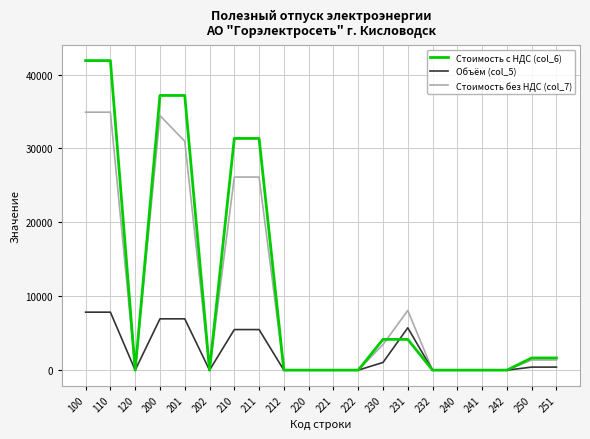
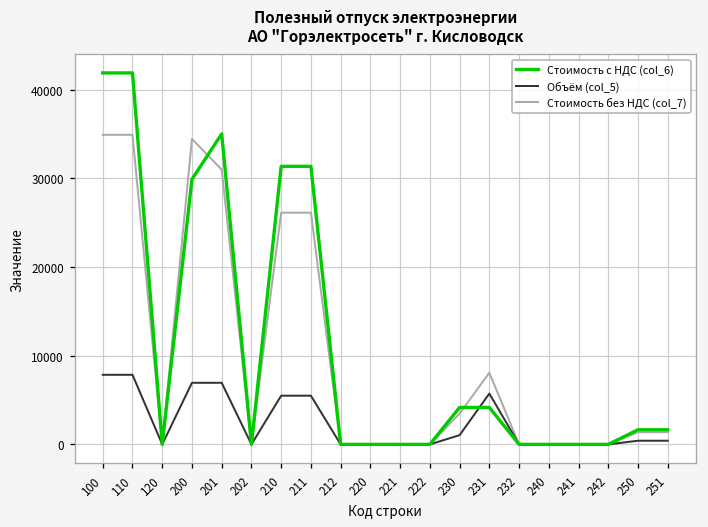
  {
    "Стоимость с НДС (col_6)": {
      "100": 42000,
      "110": 42000,
-     "200": 37000,
-     "201": 37000,
+     "200": 30000,
+     "201": 35000,
      "210": 31000,
      "211": 31000,
      "230": 4000,
      "231": 4000
    },
    "Объём (col_5)": {
      "100": 8000,
      "110": 8000,
      "200": 7000,
      "201": 7000,
      "210": 5000,
      "211": 5000,
      "230": 1000,
      "231": 6000,
      "250": 0,
      "251": 0
    },
    "Стоимость без НДС (col_7)": {
      "100": 35000,
      "110": 35000,
      "200": 34000,
      "201": 31000,
      "210": 26000,
      "211": 26000,
      "230": 3000,
      "231": 8000
    }
  }
